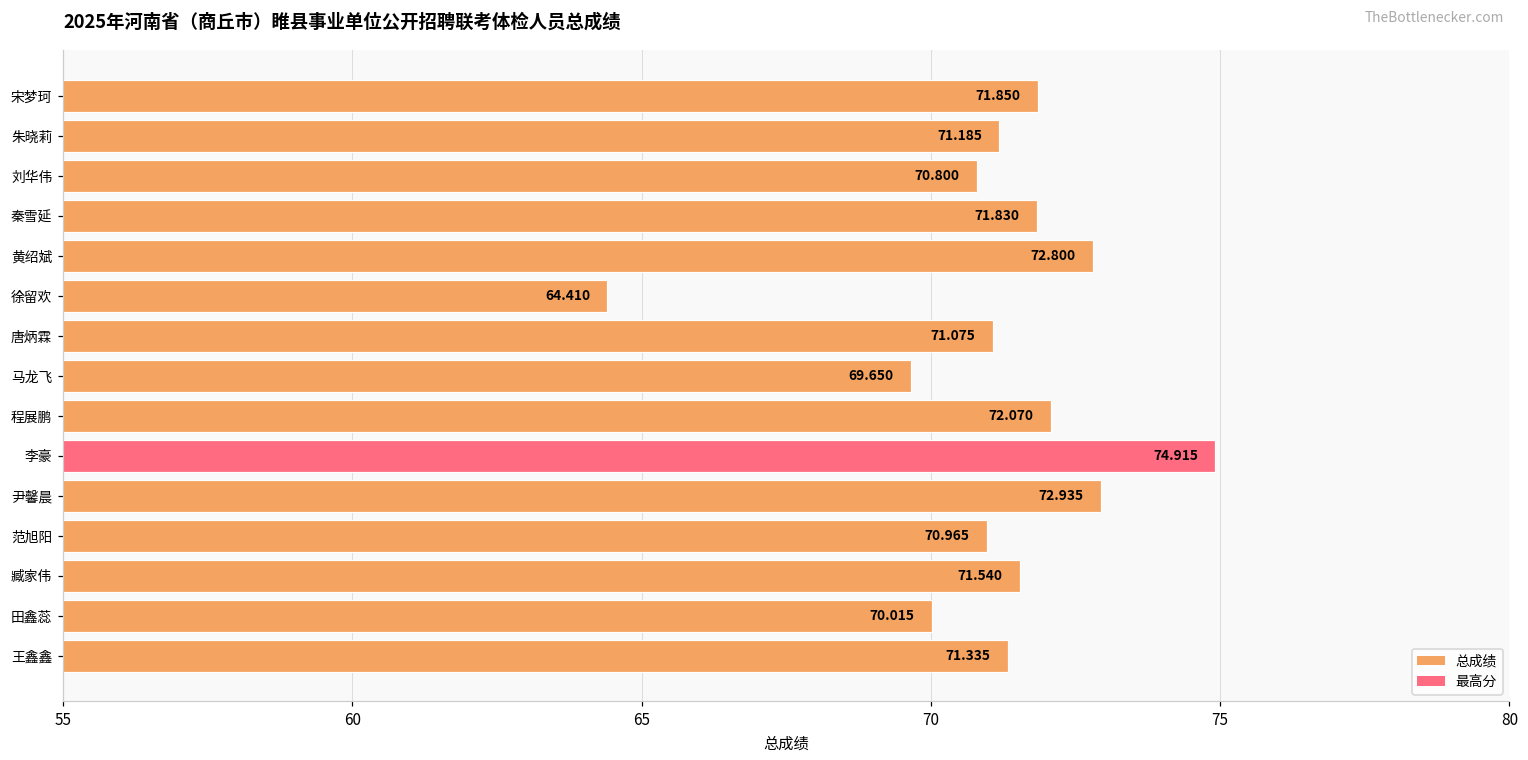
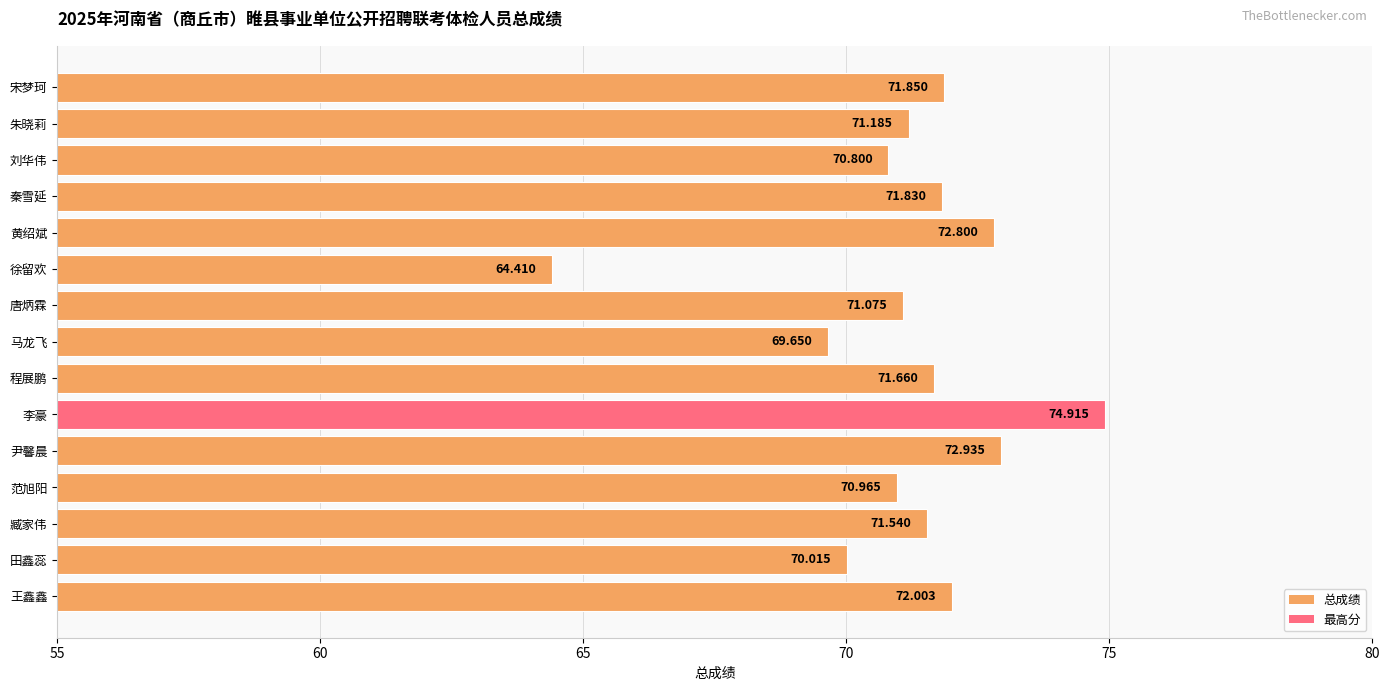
  {
    "宋梦珂": 71.850,
    "朱晓莉": 71.185,
    "刘华伟": 70.800,
    "秦雪延": 71.830,
    "黄绍斌": 72.800,
    "徐留欢": 64.410,
    "唐炳霖": 71.075,
    "马龙飞": 69.650,
-   "程展鹏": 72.070,
+   "程展鹏": 71.660,
    "李豪": 74.915,
    "尹馨晨": 72.935,
    "范旭阳": 70.965,
    "臧家伟": 71.540,
    "田鑫蕊": 70.015,
-   "王鑫鑫": 71.335
+   "王鑫鑫": 72.003
  }
